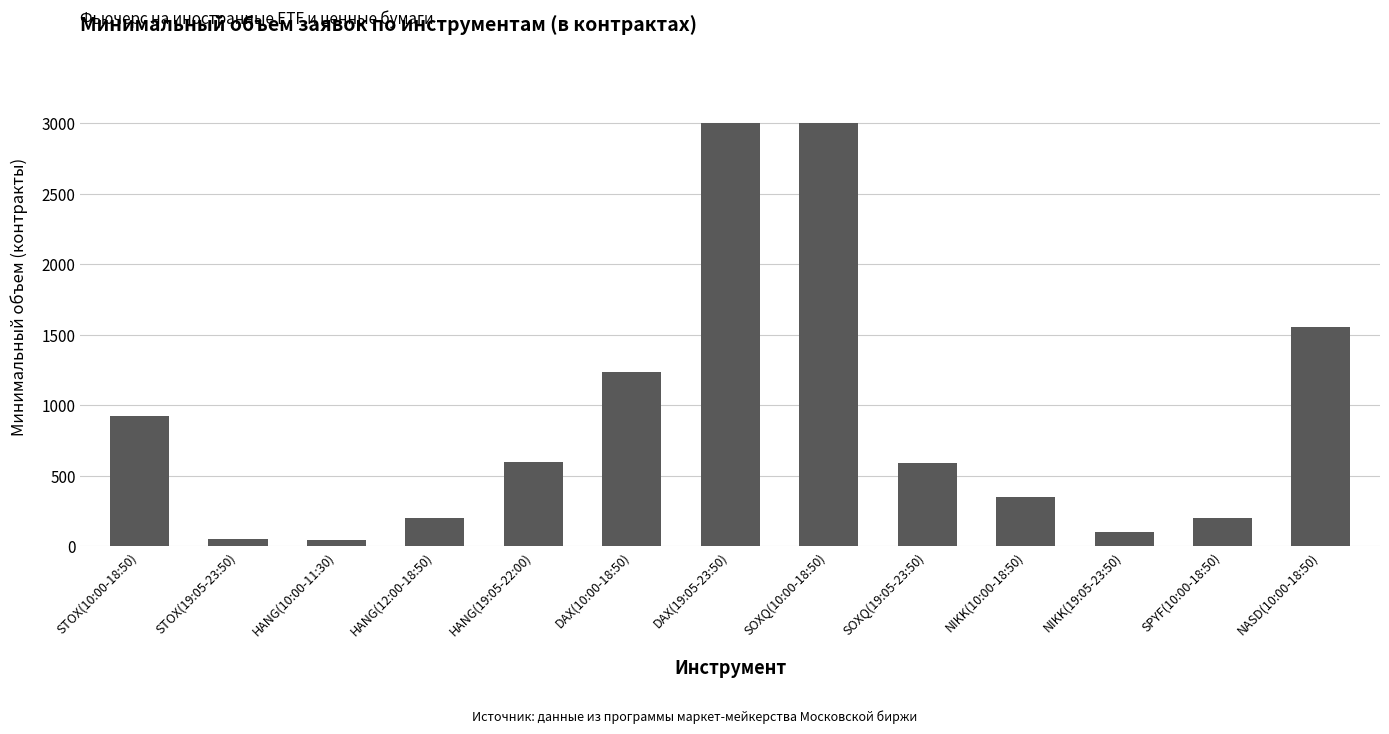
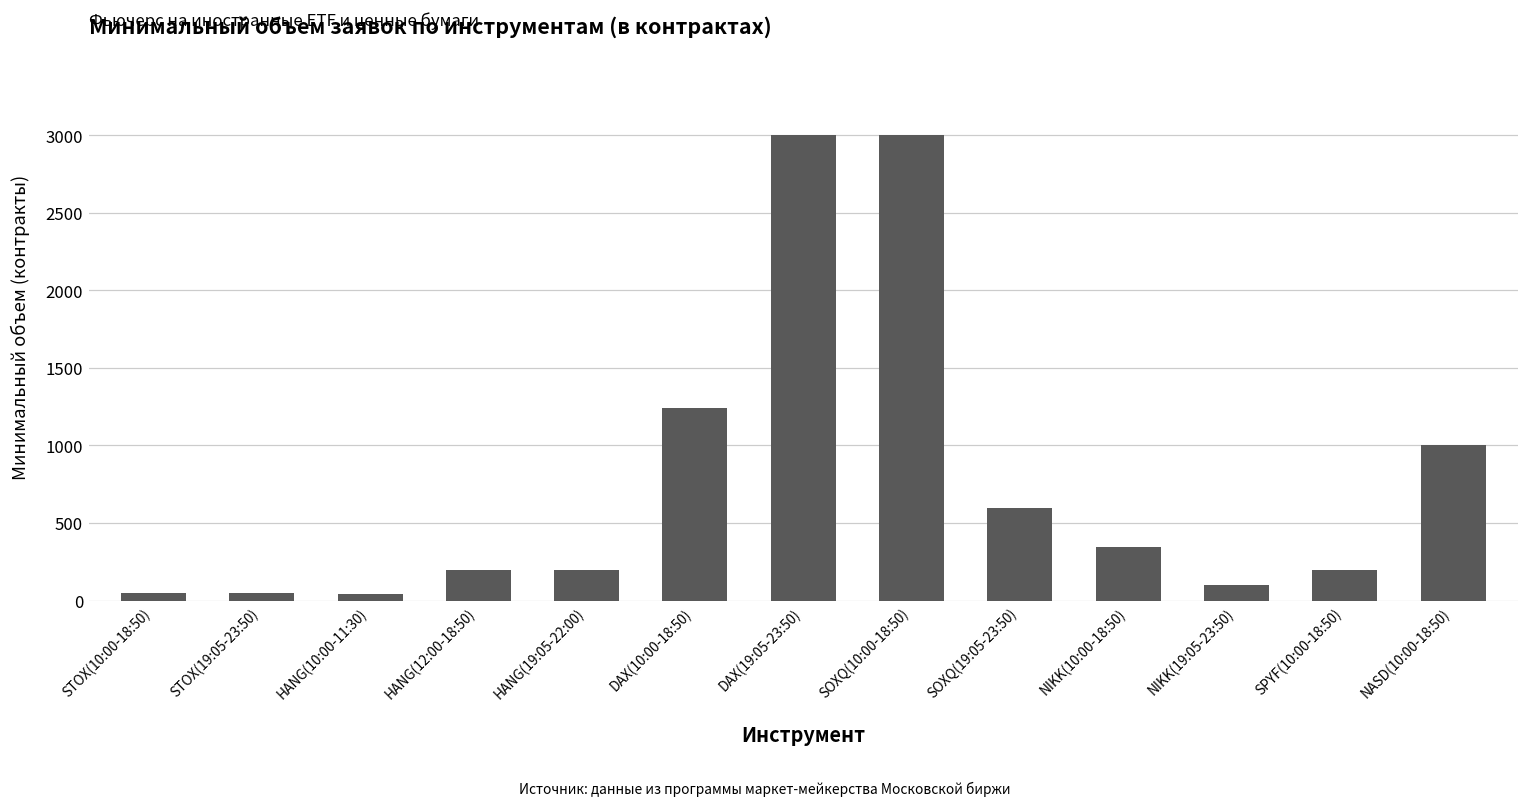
  {
-   "STOX(10:00-18:50)": 930,
+   "STOX(10:00-18:50)": 50,
    "STOX(19:05-23:50)": 50,
    "HANG(10:00-11:30)": 40,
    "HANG(12:00-18:50)": 200,
-   "HANG(19:05-22:00)": 600,
+   "HANG(19:05-22:00)": 200,
    "DAX(10:00-18:50)": 1240,
    "DAX(19:05-23:50)": 3000,
    "SOXQ(10:00-18:50)": 3000,
    "SOXQ(19:05-23:50)": 590,
    "NIKK(10:00-18:50)": 350,
    "NIKK(19:05-23:50)": 100,
    "SPYF(10:00-18:50)": 200,
-   "NASD(10:00-18:50)": 1550
+   "NASD(10:00-18:50)": 1000
  }
